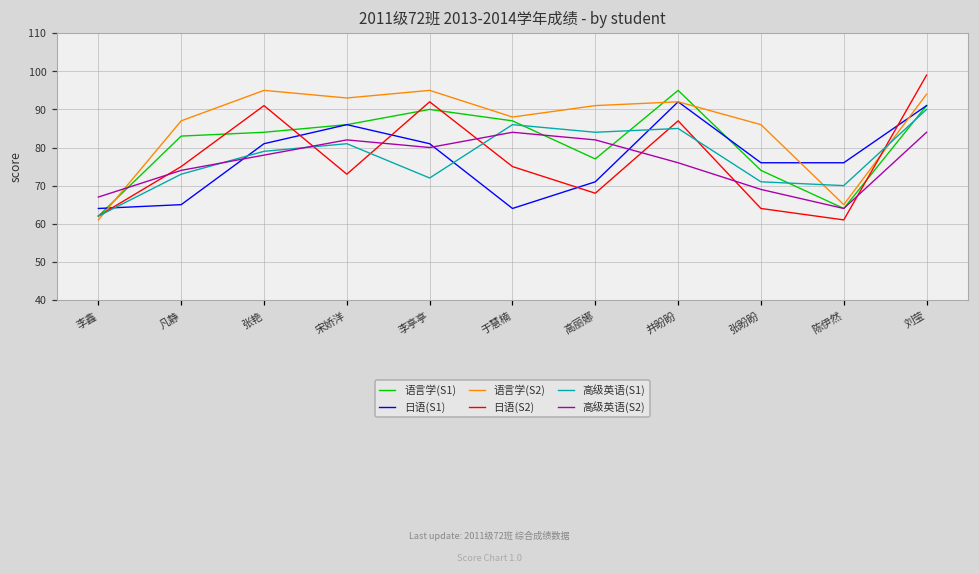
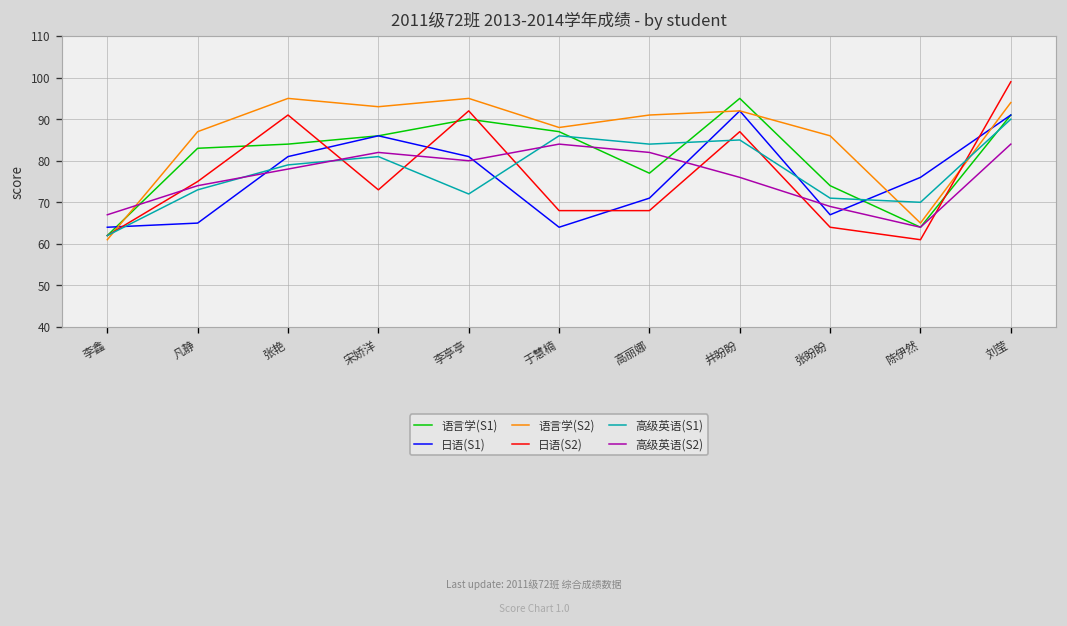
  {
    "语言学(S1)": {
      "凡静": 83,
      "张艳": 84,
      "李亭亭": 90,
      "于慧楠": 87,
      "高丽娜": 77,
      "井盼盼": 95,
      "张盼盼": 74
    },
    "日语(S1)": {
      "李鑫": 64,
      "凡静": 65,
      "张艳": 81,
      "李亭亭": 81,
      "于慧楠": 64,
      "高丽娜": 71,
-     "张盼盼": 76,
+     "张盼盼": 67,
      "陈伊然": 76
    },
    "语言学(S2)": {
      "李鑫": 61,
      "凡静": 87,
      "张艳": 95,
      "宋娇洋": 93,
      "李亭亭": 95,
      "于慧楠": 88,
      "高丽娜": 91,
      "张盼盼": 86,
      "陈伊然": 65,
      "刘莹": 94
    },
    "日语(S2)": {
      "凡静": 75,
      "张艳": 91,
      "宋娇洋": 73,
      "李亭亭": 92,
-     "于慧楠": 75,
+     "于慧楠": 68,
      "高丽娜": 68,
      "井盼盼": 87,
      "张盼盼": 64,
      "陈伊然": 61,
      "刘莹": 99
    },
    "高级英语(S1)": {
      "凡静": 73,
      "张艳": 79,
      "宋娇洋": 81,
      "李亭亭": 72,
      "于慧楠": 86,
      "高丽娜": 84,
      "井盼盼": 85,
      "张盼盼": 71,
      "陈伊然": 70,
      "刘莹": 90
    },
    "高级英语(S2)": {
      "李鑫": 67,
      "凡静": 74,
      "张艳": 78,
      "宋娇洋": 82,
      "李亭亭": 80,
      "于慧楠": 84,
      "高丽娜": 82,
      "井盼盼": 76,
      "张盼盼": 69,
      "刘莹": 84
    }
  }
